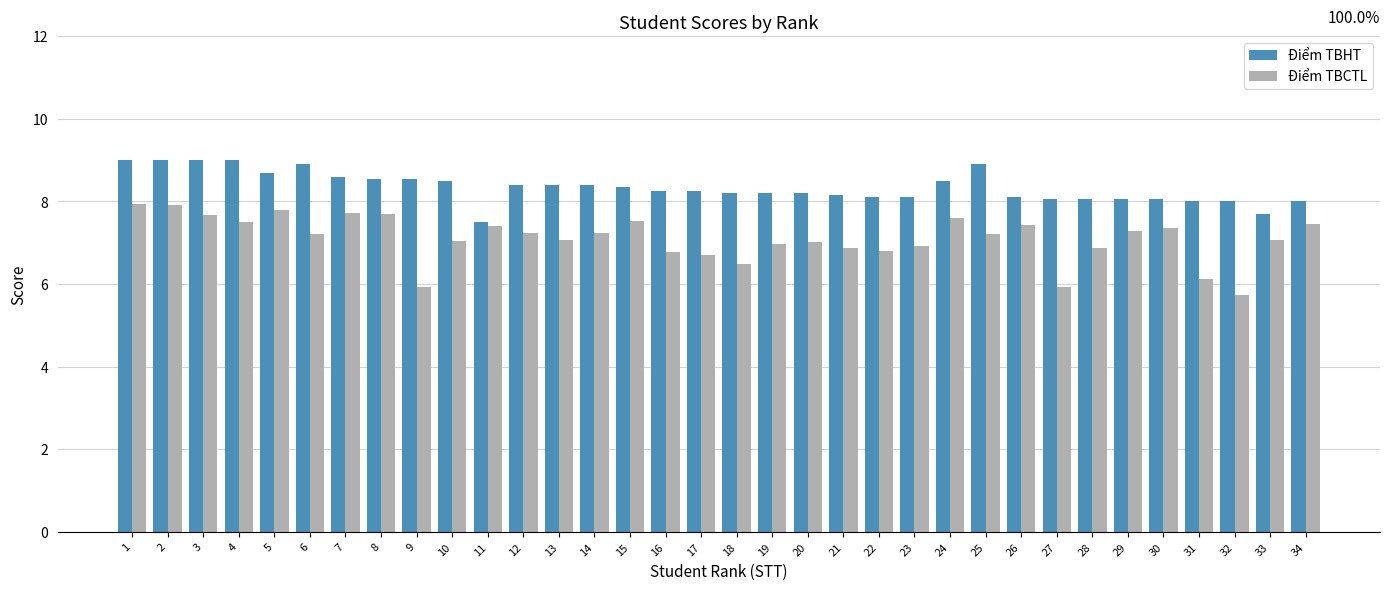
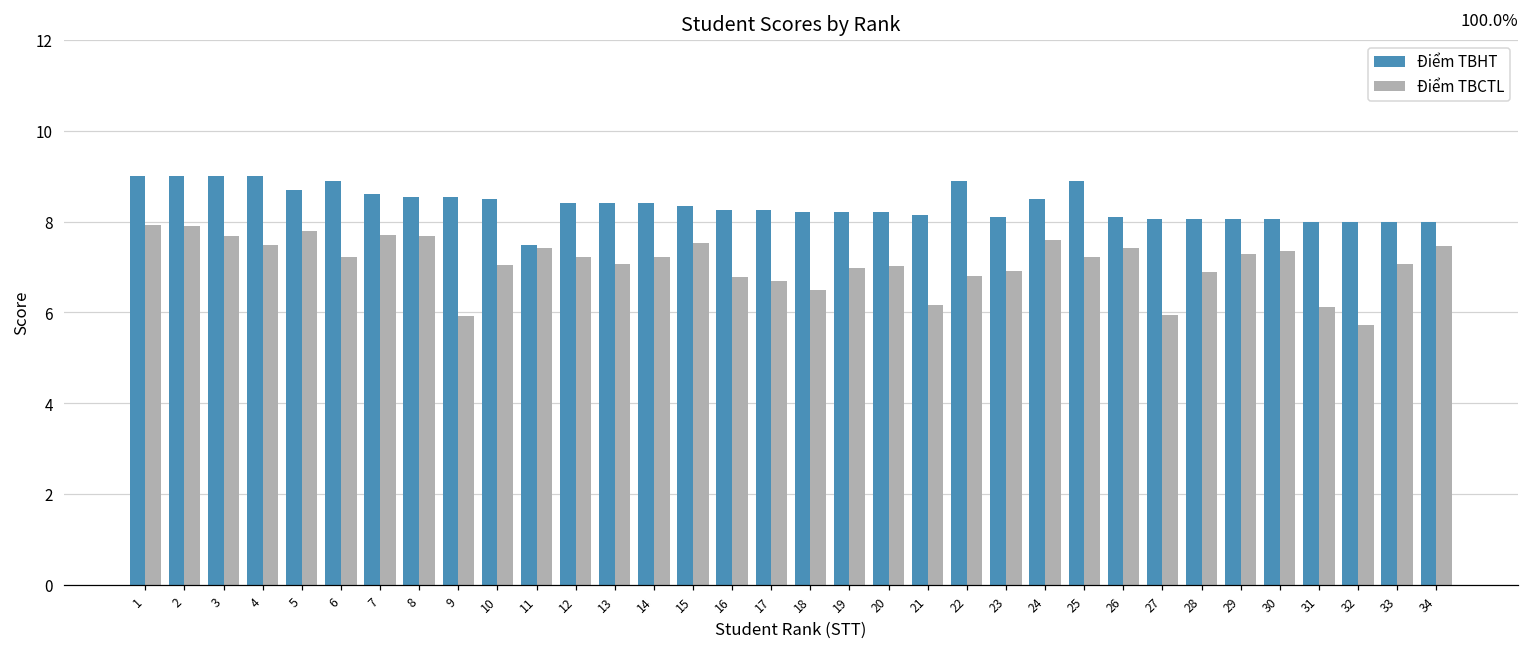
  {
    "Điểm TBHT": {
      "1": 9.0,
      "2": 9.0,
      "3": 9.0,
      "4": 9.0,
      "5": 8.7,
      "6": 8.9,
      "7": 8.6,
      "8": 8.6,
      "9": 8.6,
      "10": 8.5,
      "11": 7.5,
      "12": 8.4,
      "13": 8.4,
      "14": 8.4,
      "15": 8.4,
      "16": 8.3,
      "17": 8.3,
      "18": 8.2,
      "19": 8.2,
      "20": 8.2,
      "21": 8.2,
-     "22": 8.1,
+     "22": 8.9,
      "23": 8.1,
      "24": 8.5,
      "25": 8.9,
      "26": 8.1,
      "27": 8.1,
      "28": 8.1,
      "29": 8.1,
      "30": 8.1,
      "31": 8.0,
      "32": 8.0,
-     "33": 7.7,
+     "33": 8.0,
      "34": 8.0
    },
    "Điểm TBCTL": {
      "1": 7.9,
      "2": 7.9,
      "3": 7.7,
      "4": 7.5,
      "5": 7.8,
      "6": 7.2,
      "7": 7.7,
      "8": 7.7,
      "9": 5.9,
      "10": 7.0,
      "11": 7.4,
      "12": 7.2,
      "13": 7.1,
      "14": 7.2,
      "15": 7.5,
      "16": 6.8,
      "17": 6.7,
      "18": 6.5,
      "19": 7.0,
      "20": 7.0,
-     "21": 6.9,
+     "21": 6.2,
      "22": 6.8,
      "23": 6.9,
      "24": 7.6,
      "25": 7.2,
      "26": 7.4,
      "27": 5.9,
      "28": 6.9,
      "29": 7.3,
      "30": 7.4,
      "31": 6.1,
      "32": 5.7,
      "33": 7.1,
      "34": 7.5
    }
  }
